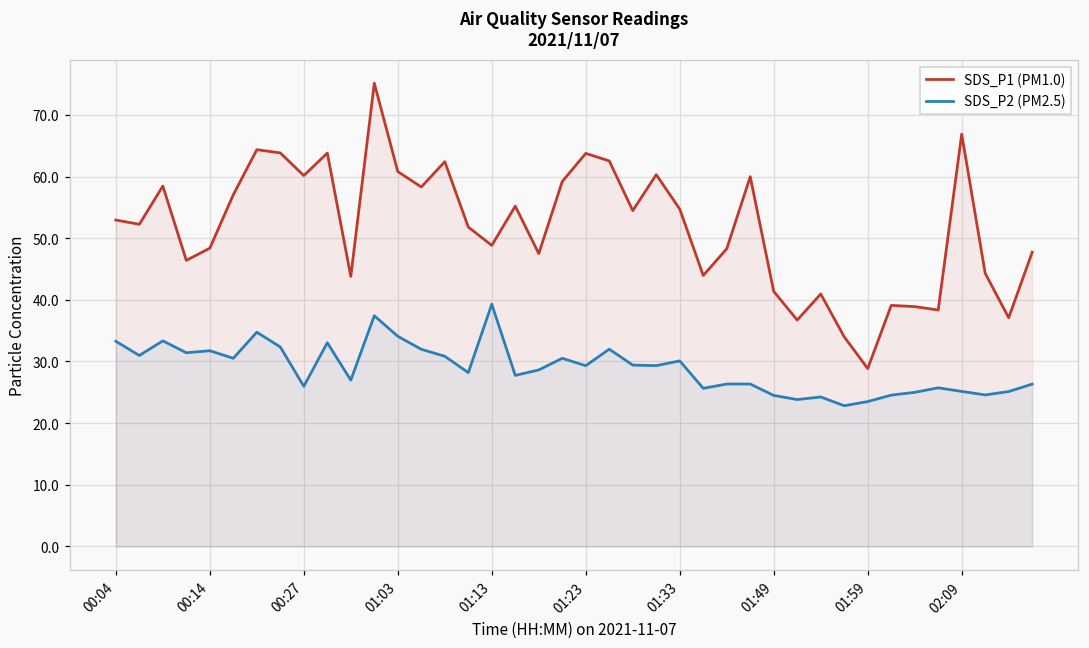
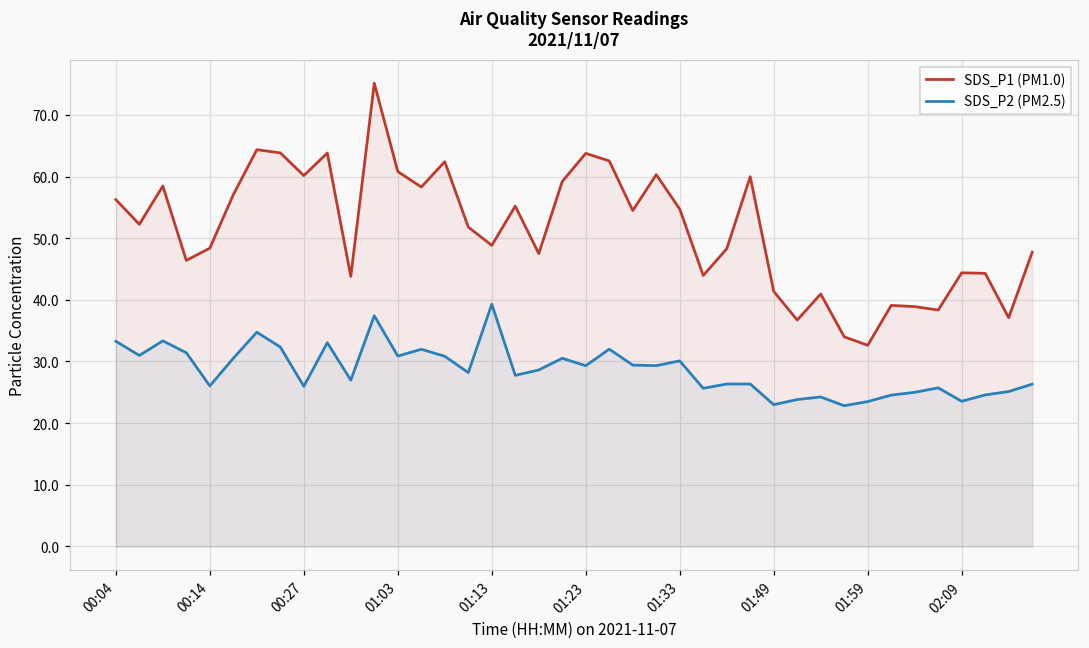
  {
    "SDS_P1 (PM1.0)": {
-     "00:04": 53,
+     "00:04": 56,
      "00:14": 48,
      "00:27": 60,
      "01:03": 61,
      "01:13": 49,
      "01:23": 64,
      "01:33": 55,
      "01:49": 41,
-     "01:59": 29,
-     "02:09": 67
+     "01:59": 33,
+     "02:09": 44
    },
    "SDS_P2 (PM2.5)": {
      "00:04": 33,
-     "00:14": 32,
+     "00:14": 26,
      "00:27": 26,
-     "01:03": 34,
+     "01:03": 31,
      "01:13": 39,
      "01:23": 29,
      "01:33": 30,
-     "01:49": 25,
+     "01:49": 23,
      "01:59": 24,
-     "02:09": 25
+     "02:09": 24
    }
  }
